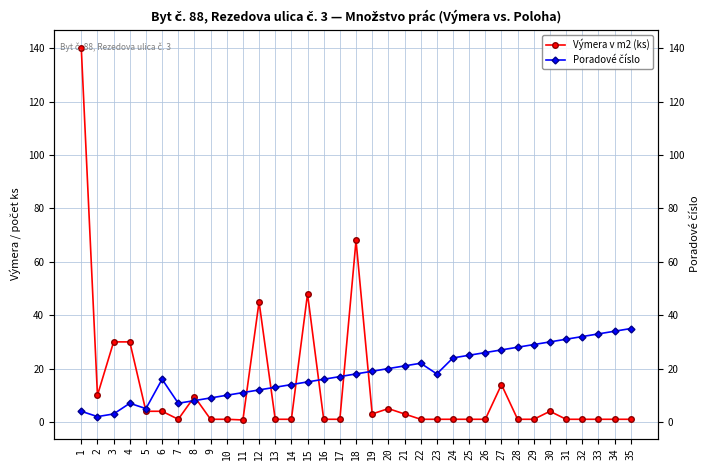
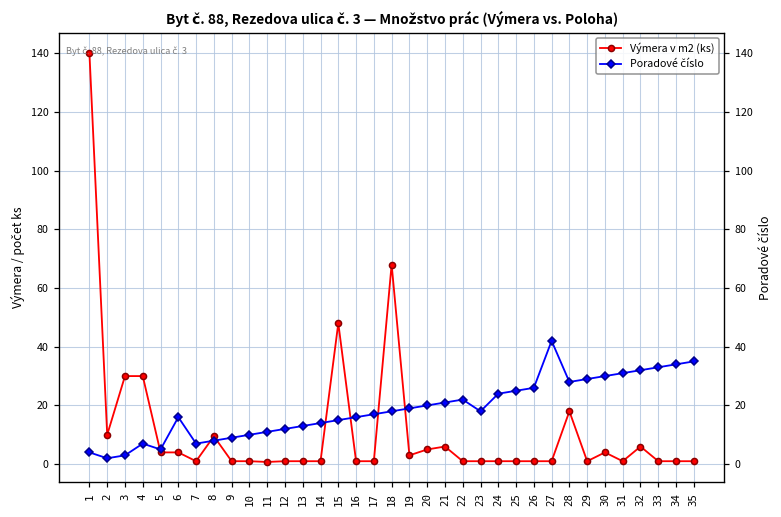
  {
    "Výmera v m2 (ks)": {
      "2": 10,
      "3": 30,
      "4": 30,
      "5": 4,
      "6": 4,
      "7": 1,
      "8": 10,
      "9": 1,
      "10": 1,
      "11": 1,
-     "12": 45,
+     "12": 1,
      "13": 1,
      "14": 1,
      "15": 48,
      "16": 1,
      "17": 1,
      "18": 68,
      "19": 3,
      "20": 5,
-     "21": 3,
+     "21": 6,
      "22": 1,
      "23": 1,
      "24": 1,
      "25": 1,
      "26": 1,
-     "27": 14,
-     "28": 1,
+     "27": 1,
+     "28": 18,
      "29": 1,
      "30": 4,
      "31": 1,
-     "32": 1,
+     "32": 6,
      "33": 1,
      "34": 1,
      "35": 1
    },
    "Poradové číslo": {
      "1": 4,
      "2": 2,
      "3": 3,
      "4": 7,
      "5": 5,
      "6": 16,
      "7": 7,
      "8": 8,
      "9": 9,
      "10": 10,
      "11": 11,
      "12": 12,
      "13": 13,
      "14": 14,
      "15": 15,
      "16": 16,
      "17": 17,
      "18": 18,
      "19": 19,
      "20": 20,
      "21": 21,
      "22": 22,
      "23": 18,
      "24": 24,
      "25": 25,
      "26": 26,
-     "27": 27,
+     "27": 42,
      "28": 28,
      "29": 29,
      "30": 30,
      "31": 31,
      "32": 32,
      "33": 33,
      "34": 34,
      "35": 35
    }
  }
